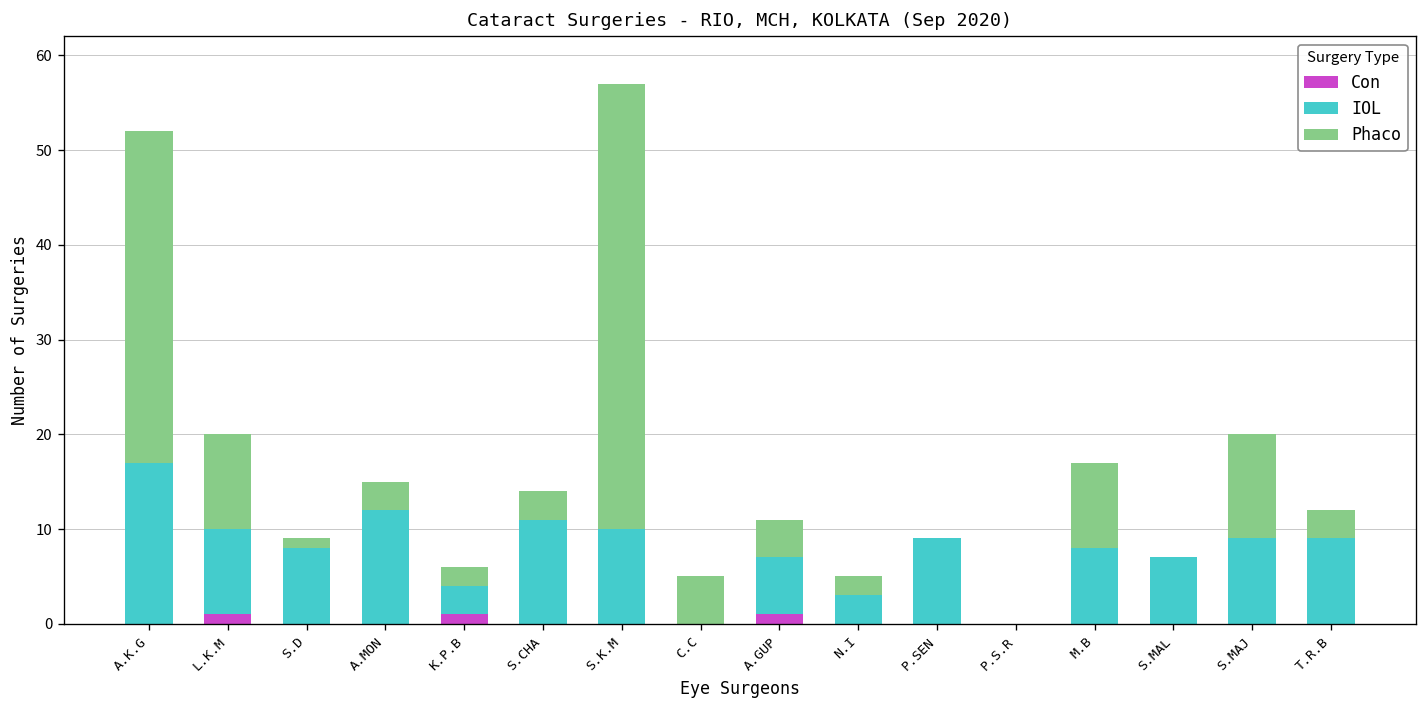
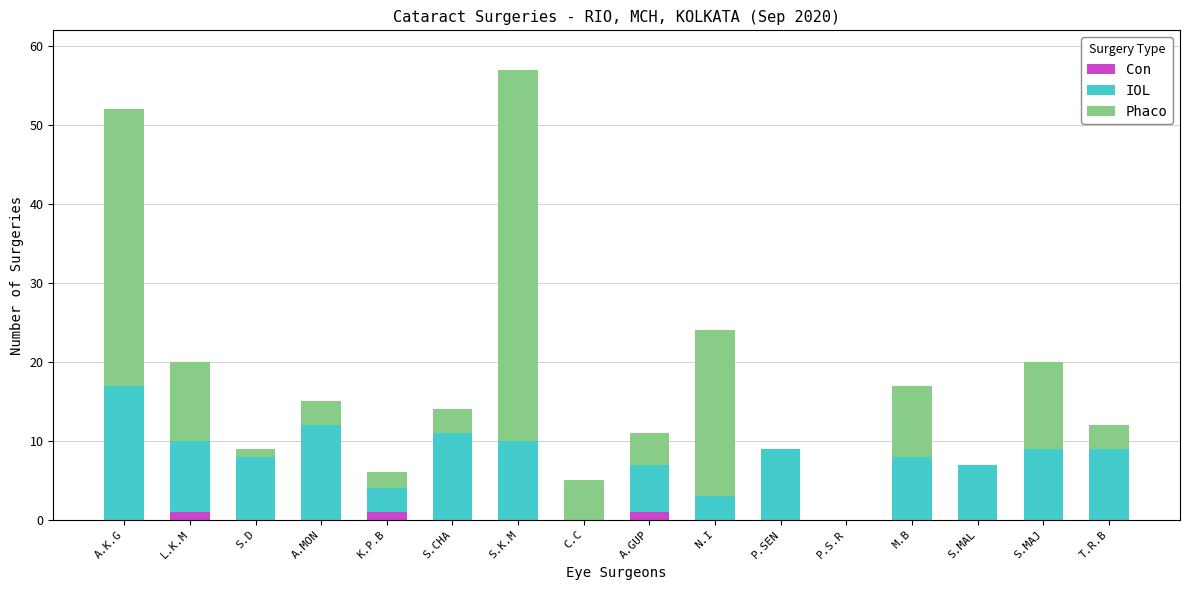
  {
    "Con": {
      "A.K.G": 0,
      "L.K.M": 1,
      "S.D": 0,
      "A.MON": 0,
      "K.P.B": 1,
      "S.CHA": 0,
      "S.K.M": 0,
      "C.C": 0,
      "A.GUP": 1,
      "N.I": 0,
      "P.SEN": 0,
      "P.S.R": 0,
      "M.B": 0,
      "S.MAL": 0,
      "S.MAJ": 0,
      "T.R.B": 0
    },
    "Phaco": {
      "A.K.G": 35,
      "L.K.M": 10,
      "S.D": 1,
      "A.MON": 3,
      "K.P.B": 2,
      "S.CHA": 3,
      "S.K.M": 47,
      "C.C": 5,
      "A.GUP": 4,
-     "N.I": 2,
+     "N.I": 21,
      "P.SEN": 0,
      "P.S.R": 0,
      "M.B": 9,
      "S.MAL": 0,
      "S.MAJ": 11,
      "T.R.B": 3
    }
  }
